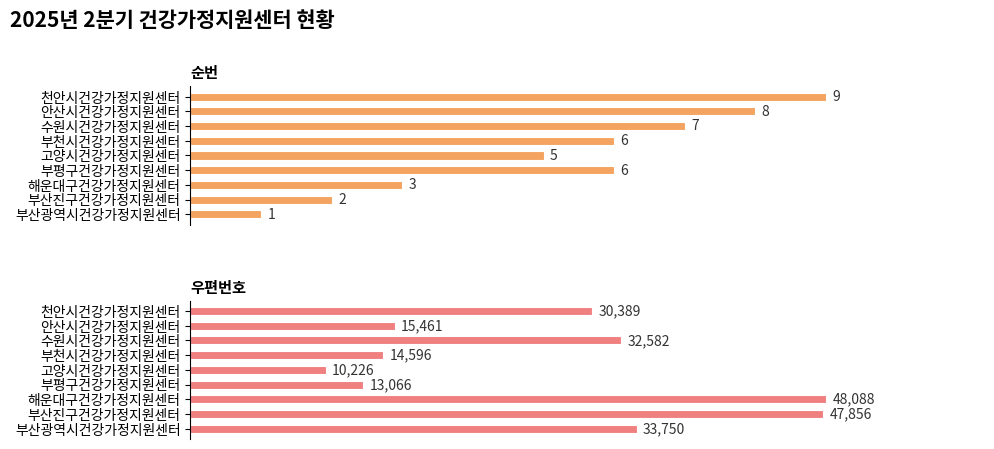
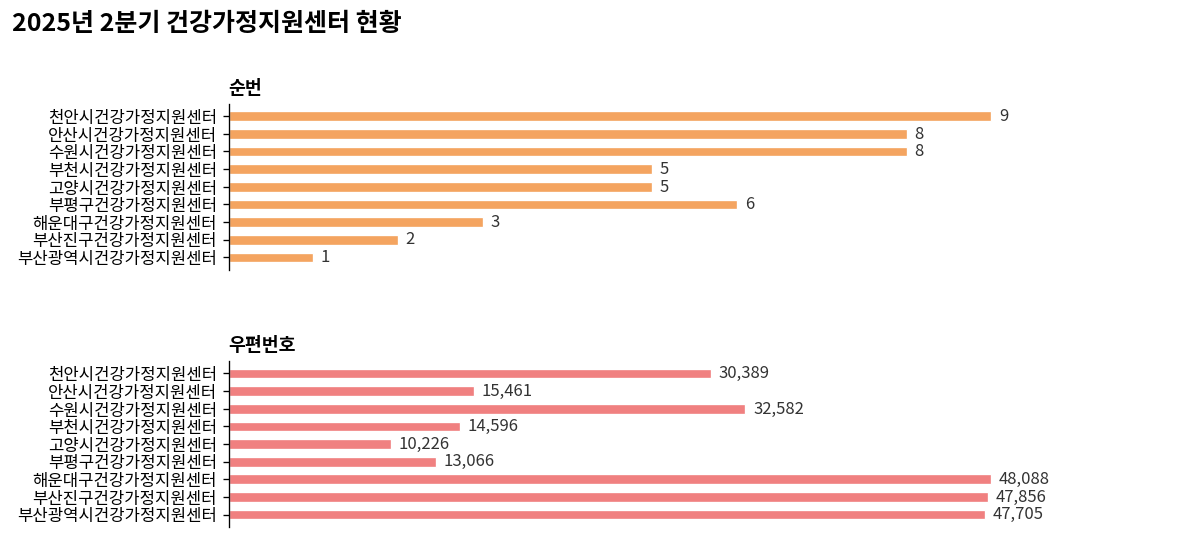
  {
    "순번": {
      "천안시건강가정지원센터": "9",
      "안산시건강가정지원센터": "8",
-     "수원시건강가정지원센터": "7",
-     "부천시건강가정지원센터": "6",
+     "수원시건강가정지원센터": "8",
+     "부천시건강가정지원센터": "5",
      "고양시건강가정지원센터": "5",
      "부평구건강가정지원센터": "6",
      "해운대구건강가정지원센터": "3",
      "부산진구건강가정지원센터": "2",
      "부산광역시건강가정지원센터": "1"
    },
    "우편번호": {
      "천안시건강가정지원센터": "30,389",
      "안산시건강가정지원센터": "15,461",
      "수원시건강가정지원센터": "32,582",
      "부천시건강가정지원센터": "14,596",
      "고양시건강가정지원센터": "10,226",
      "부평구건강가정지원센터": "13,066",
      "해운대구건강가정지원센터": "48,088",
      "부산진구건강가정지원센터": "47,856",
-     "부산광역시건강가정지원센터": "33,750"
+     "부산광역시건강가정지원센터": "47,705"
    }
  }
